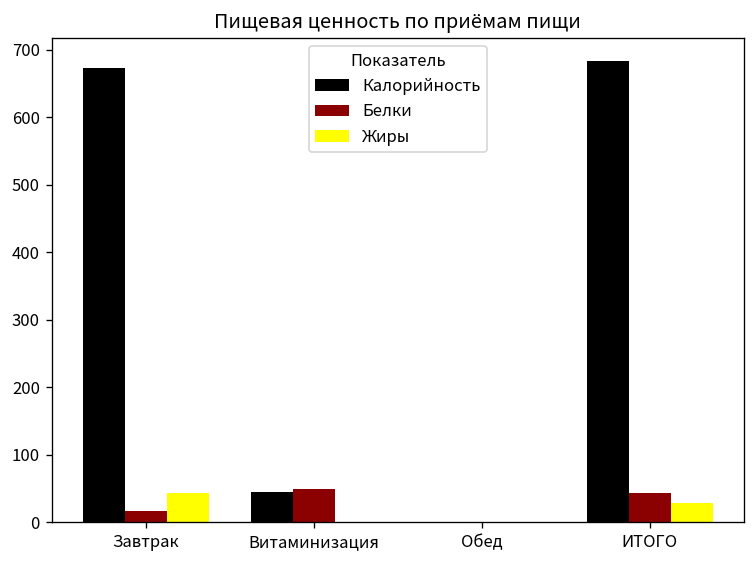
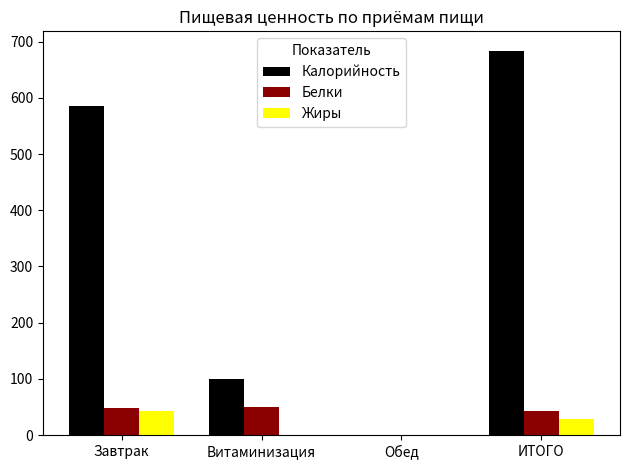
  {
    "Калорийность": {
-     "Завтрак": 670,
-     "Витаминизация": 50,
+     "Завтрак": 580,
+     "Витаминизация": 100,
      "Обед": 0,
      "ИТОГО": 680
    },
    "Белки": {
-     "Завтрак": 20,
+     "Завтрак": 50,
      "Витаминизация": 50,
      "Обед": 0,
      "ИТОГО": 40
    },
    "Жиры": {
      "Завтрак": 40,
      "Витаминизация": 0,
      "Обед": 0,
      "ИТОГО": 30
    }
  }
